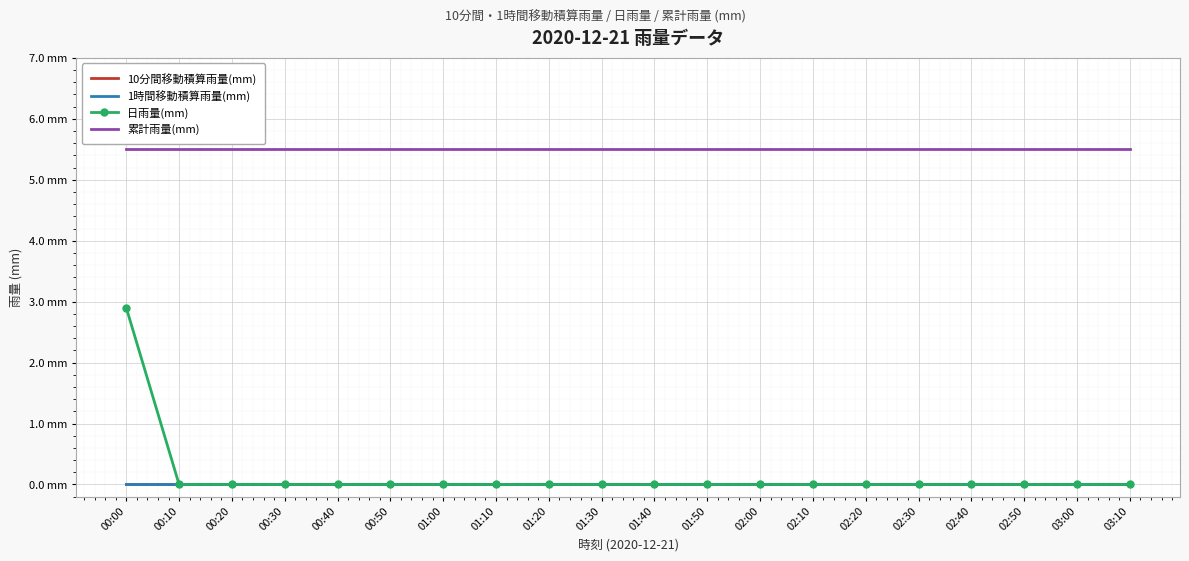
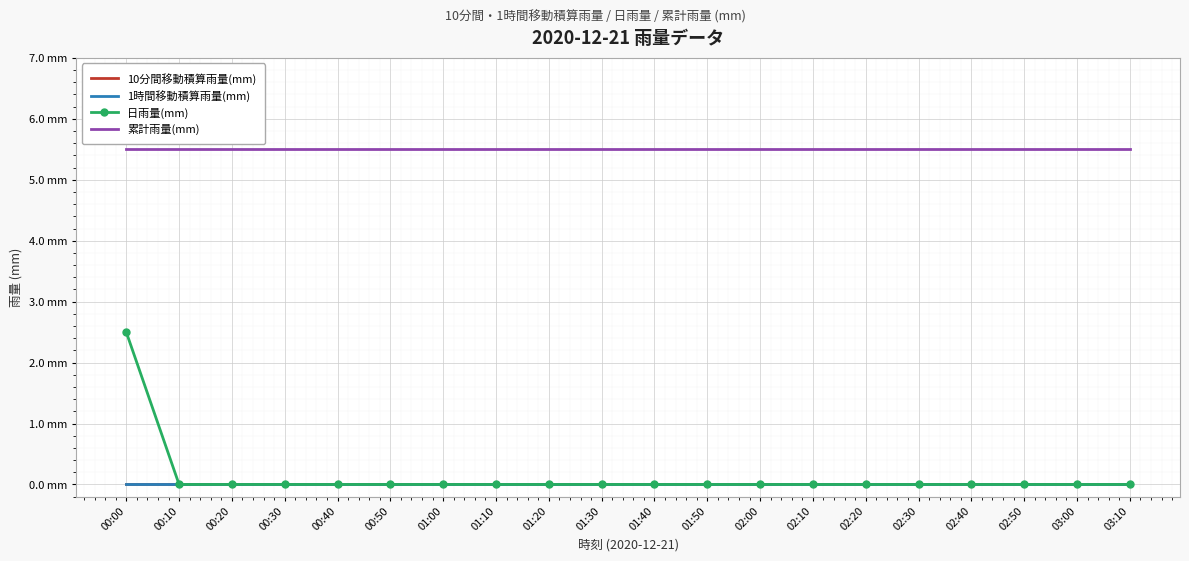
  {
    "1時間移動積算雨量(mm)": {
      "00:00": "0.0 mm"
    },
    "日雨量(mm)": {
-     "00:00": "2.9 mm"
+     "00:00": "2.5 mm"
    },
    "累計雨量(mm)": {
      "00:00": "5.5 mm",
      "00:10": "5.5 mm",
      "00:20": "5.5 mm",
      "00:30": "5.5 mm",
      "00:40": "5.5 mm",
      "00:50": "5.5 mm",
      "01:00": "5.5 mm",
      "01:10": "5.5 mm",
      "01:20": "5.5 mm",
      "01:30": "5.5 mm",
      "01:40": "5.5 mm",
      "01:50": "5.5 mm",
      "02:00": "5.5 mm",
      "02:10": "5.5 mm",
      "02:20": "5.5 mm",
      "02:30": "5.5 mm",
      "02:40": "5.5 mm",
      "02:50": "5.5 mm",
      "03:00": "5.5 mm",
      "03:10": "5.5 mm"
    }
  }
